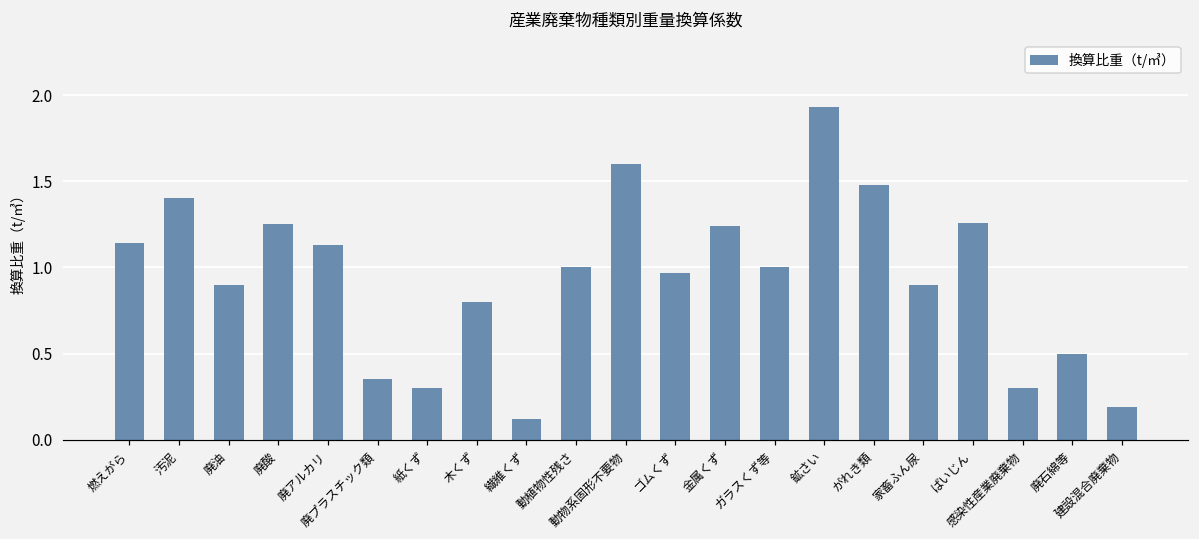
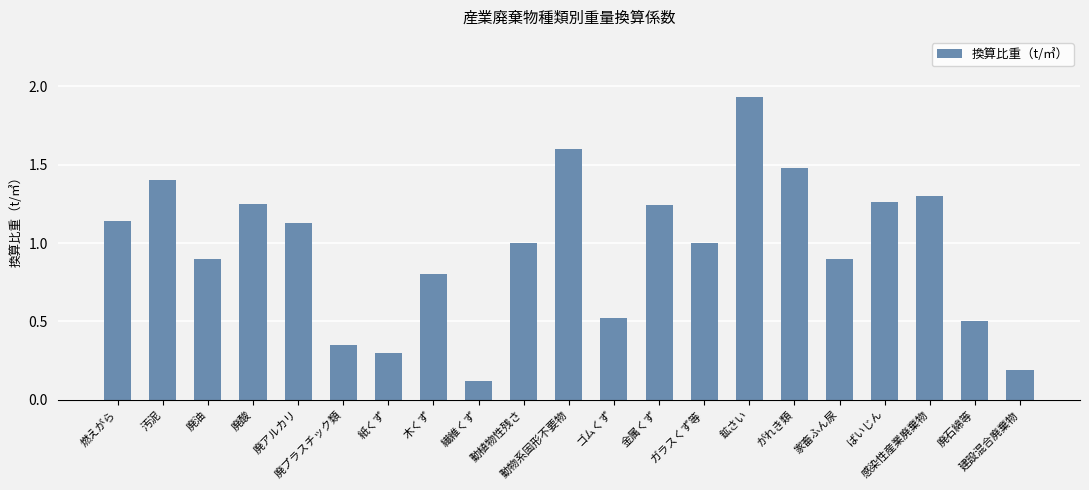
  {
    "燃えがら": 1.14,
    "汚泥": 1.40,
    "廃油": 0.90,
    "廃酸": 1.25,
    "廃アルカリ": 1.13,
    "廃プラスチック類": 0.35,
    "紙くず": 0.30,
    "木くず": 0.80,
    "繊維くず": 0.12,
    "動植物性残さ": 1.00,
    "動物系固形不要物": 1.60,
-   "ゴムくず": 0.97,
+   "ゴムくず": 0.52,
    "金属くず": 1.24,
    "ガラスくず等": 1.00,
    "鉱さい": 1.93,
    "がれき類": 1.48,
    "家畜ふん尿": 0.90,
    "ばいじん": 1.26,
-   "感染性産業廃棄物": 0.3,
+   "感染性産業廃棄物": 1.3,
    "廃石綿等": 0.50,
    "建設混合廃棄物": 0.19
  }
